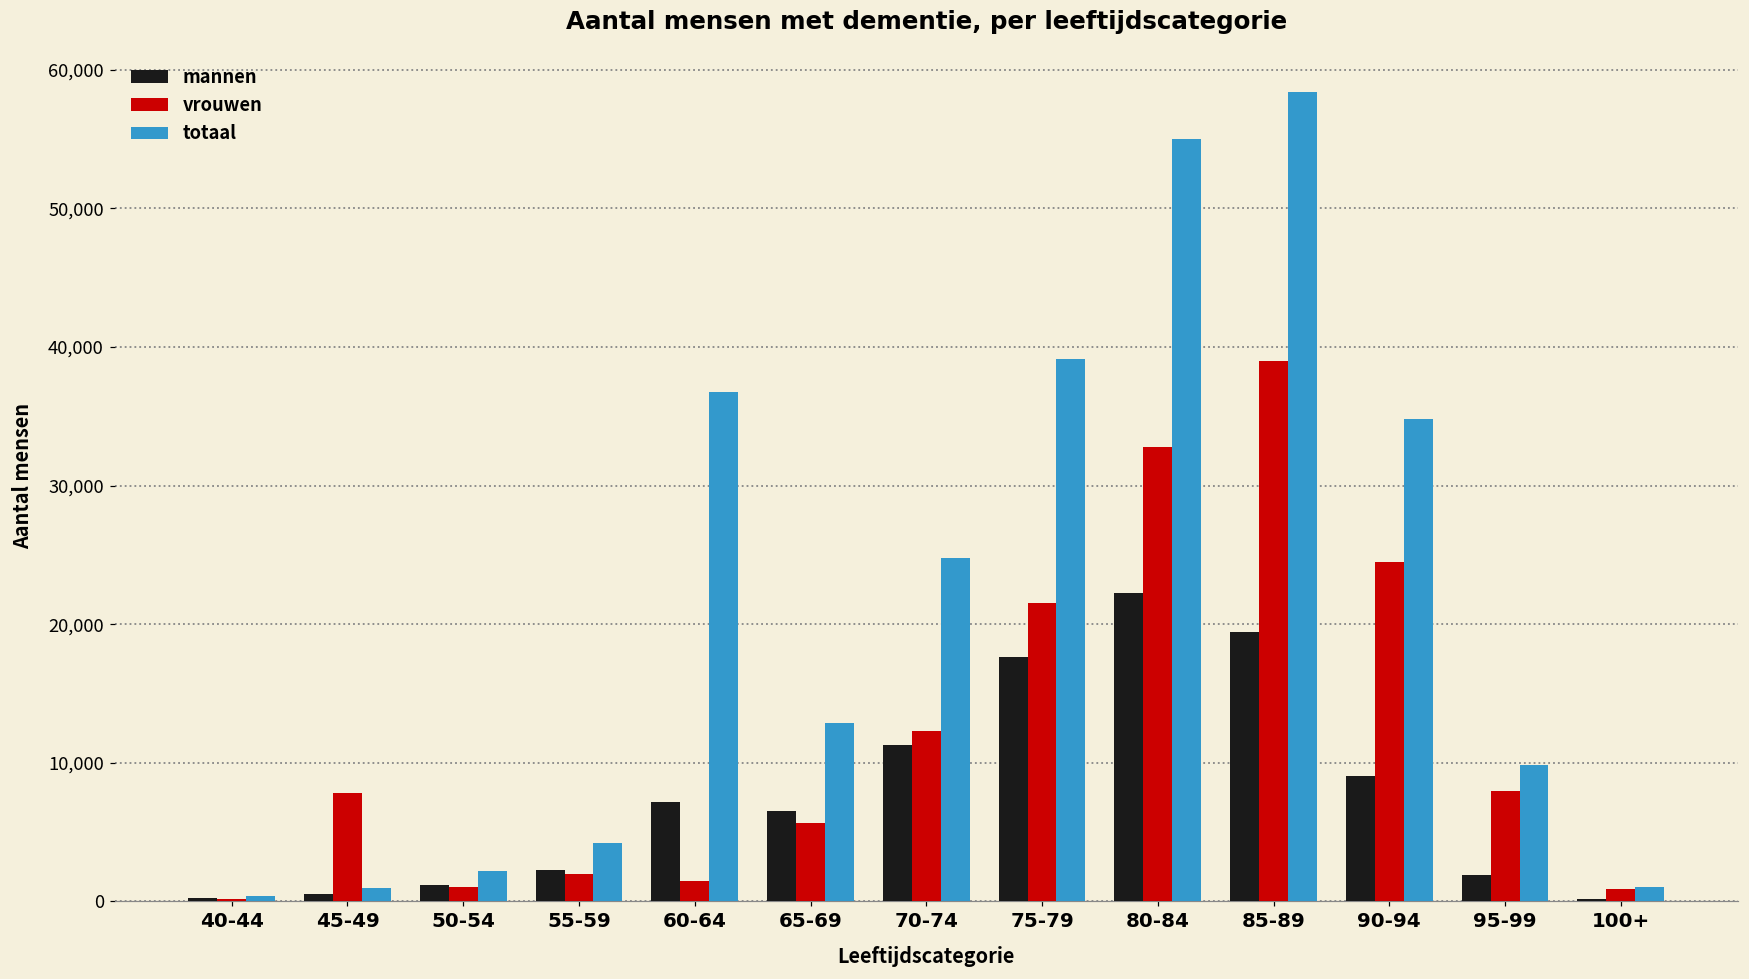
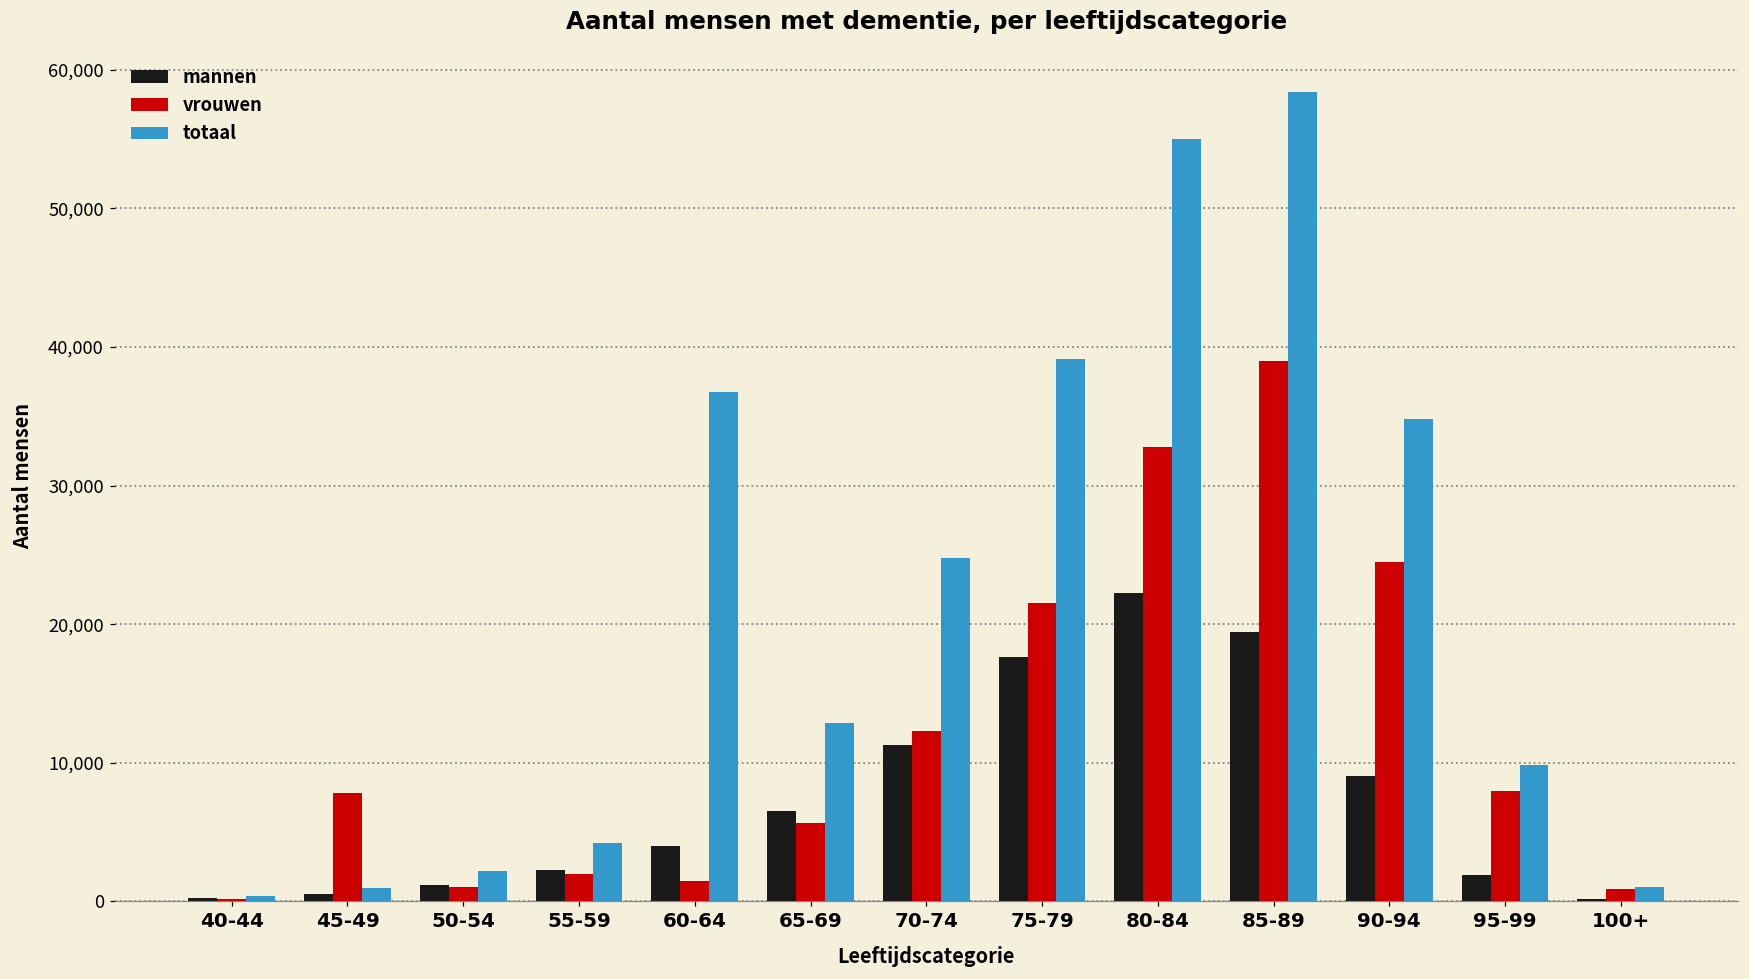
  {
    "mannen": {
      "40-44": "200",
      "45-49": "500",
      "50-54": "1,200",
      "55-59": "2,200",
-     "60-64": "7,200",
+     "60-64": "4,000",
      "65-69": "6,500",
      "70-74": "11,300",
      "75-79": "17,600",
      "80-84": "22,200",
      "85-89": "19,400",
      "90-94": "9,100",
      "95-99": "1,900"
    },
    "vrouwen": {
      "45-49": "7,800",
      "50-54": "1,100",
      "55-59": "2,000",
      "60-64": "1,500",
      "65-69": "5,700",
      "70-74": "12,300",
      "75-79": "21,500",
      "80-84": "32,800",
      "85-89": "39,000",
      "90-94": "24,500",
      "95-99": "8,000",
      "100+": "900"
    },
    "totaal": {
      "40-44": "400",
      "45-49": "1,000",
      "50-54": "2,200",
      "55-59": "4,200",
      "60-64": "36,700",
      "65-69": "12,900",
      "70-74": "24,700",
      "75-79": "39,100",
      "80-84": "55,000",
      "85-89": "58,400",
      "90-94": "34,800",
      "95-99": "9,800",
      "100+": "1,000"
    }
  }
